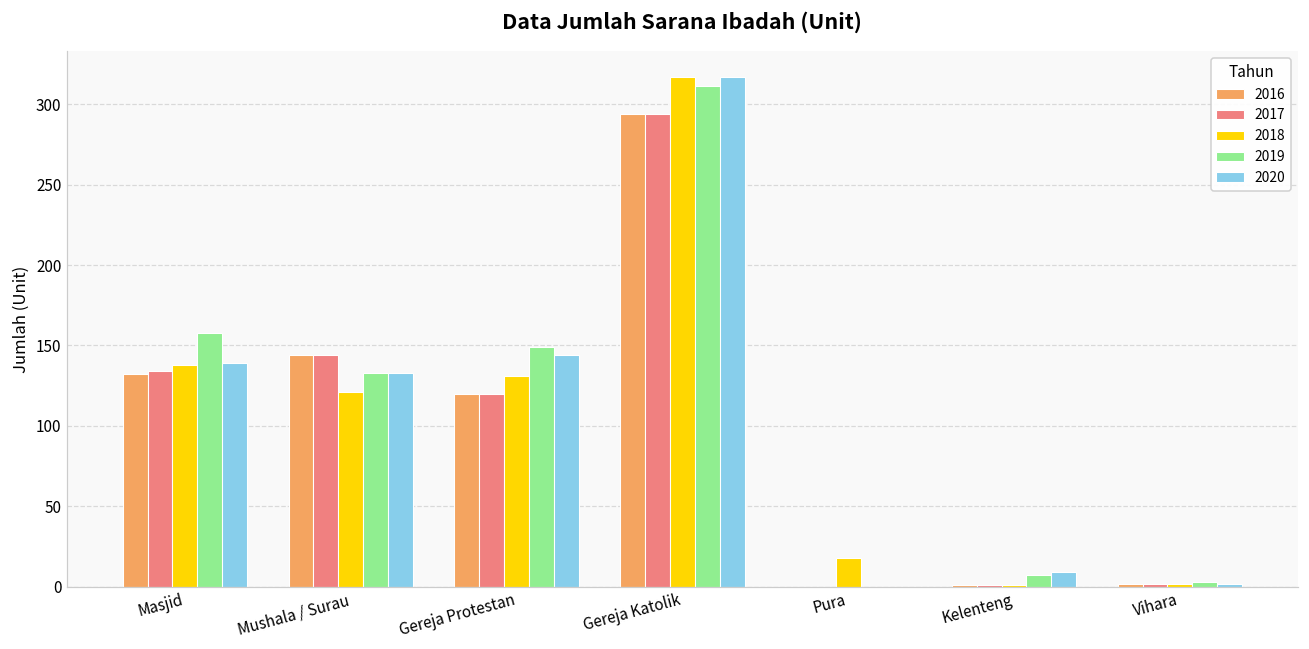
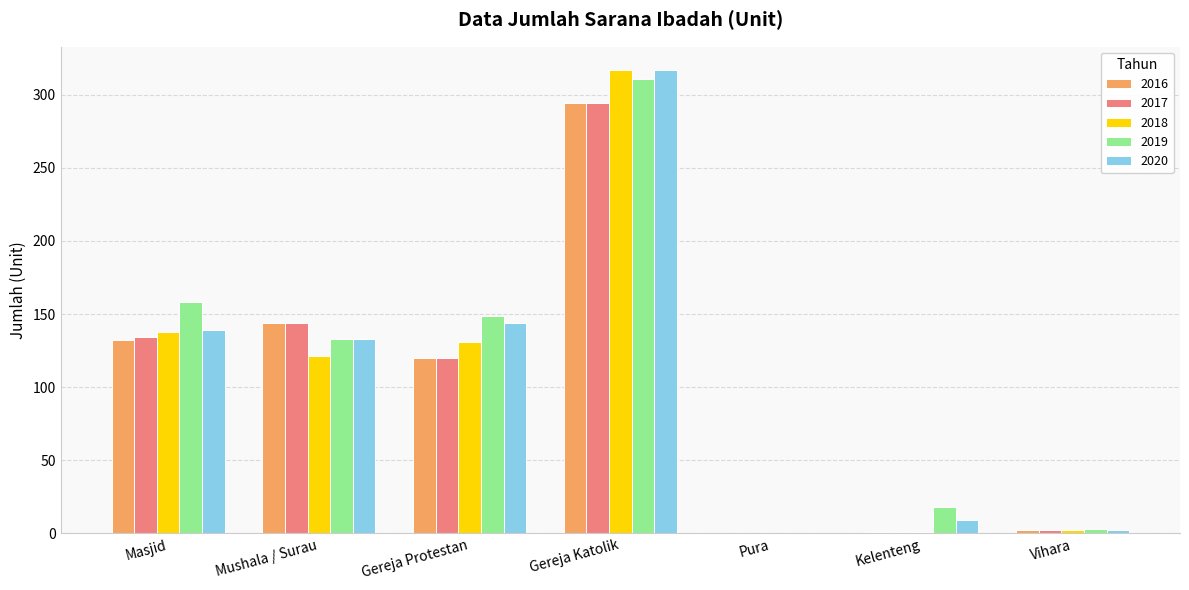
  {
    "2018": {
      "Masjid": 138,
      "Mushala / Surau": 121,
      "Gereja Protestan": 131,
      "Gereja Katolik": 317,
-     "Pura": 18,
+     "Pura": 0,
      "Vihara": 2
    },
    "2019": {
      "Masjid": 158,
      "Mushala / Surau": 133,
      "Gereja Protestan": 149,
      "Gereja Katolik": 311,
      "Pura": 0,
-     "Kelenteng": 7,
+     "Kelenteng": 18,
      "Vihara": 3
    },
    "2020": {
      "Masjid": 139,
      "Mushala / Surau": 133,
      "Gereja Protestan": 144,
      "Gereja Katolik": 317,
      "Pura": 0,
      "Kelenteng": 9,
      "Vihara": 2
    }
  }
